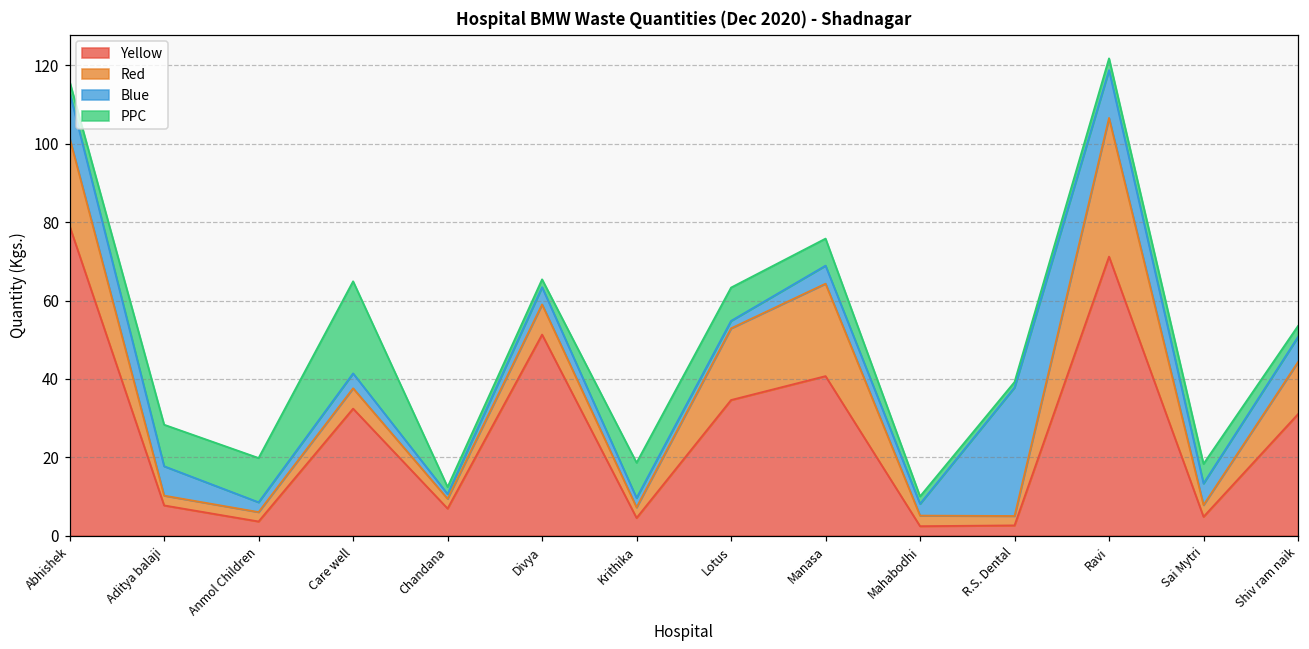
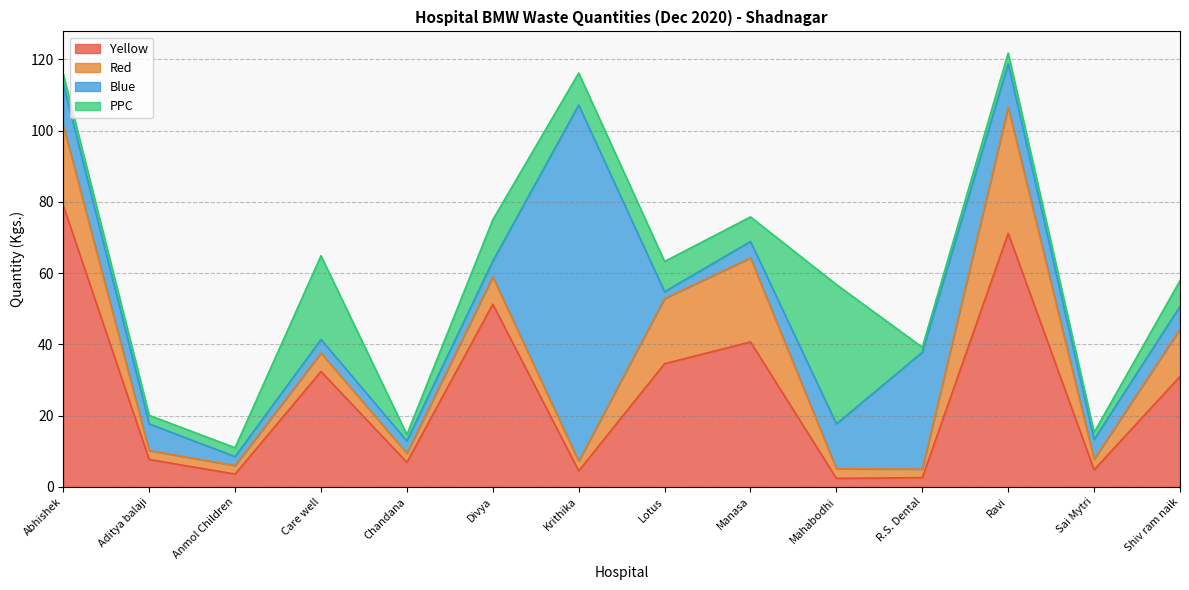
  {
    "Blue": {
      "Abhishek": 12,
      "Aditya balaji": 8,
      "Anmol Children": 3,
      "Care well": 4,
-     "Chandana": 1,
+     "Chandana": 4,
      "Divya": 4,
-     "Krithika": 2,
+     "Krithika": 100,
      "Lotus": 2,
      "Manasa": 5,
-     "Mahabodhi": 3,
+     "Mahabodhi": 13,
      "R.S. Dental": 33,
      "Ravi": 12,
      "Sai Mytri": 6,
      "Shiv ram naik": 6
    },
    "PPC": {
      "Abhishek": 3,
-     "Aditya balaji": 11,
-     "Anmol Children": 11,
+     "Aditya balaji": 2,
+     "Anmol Children": 3,
      "Care well": 24,
      "Chandana": 2,
-     "Divya": 2,
+     "Divya": 12,
      "Krithika": 9,
      "Lotus": 9,
      "Manasa": 7,
-     "Mahabodhi": 2,
+     "Mahabodhi": 39,
      "R.S. Dental": 1,
      "Ravi": 3,
-     "Sai Mytri": 5,
-     "Shiv ram naik": 3
+     "Sai Mytri": 2,
+     "Shiv ram naik": 7
    }
  }
